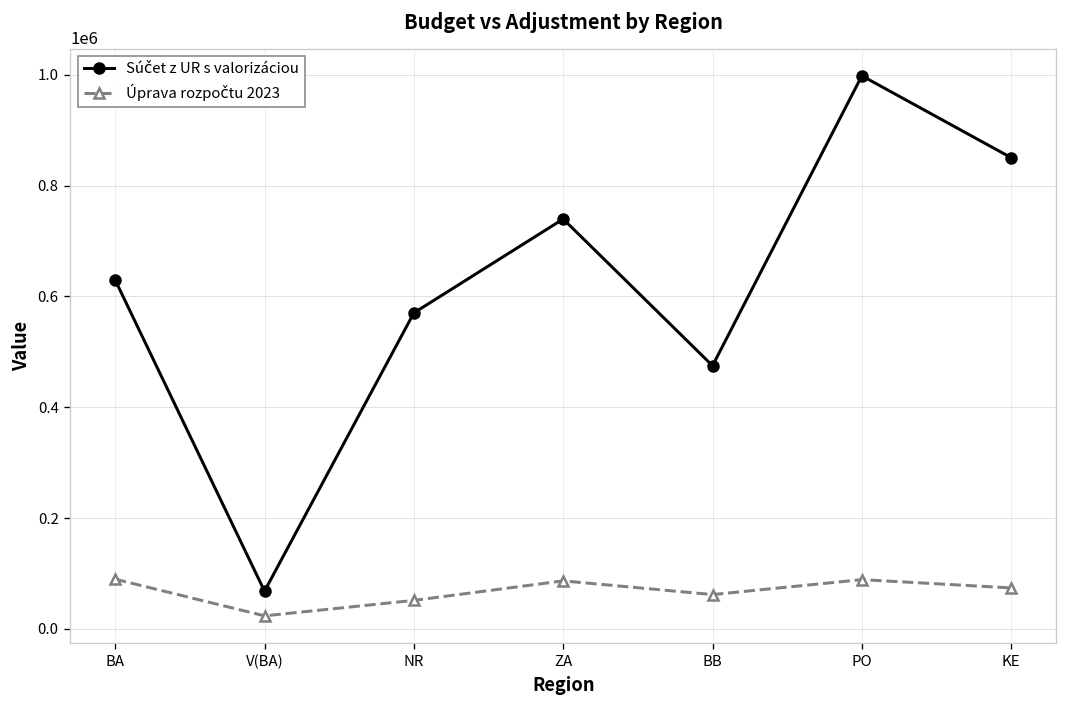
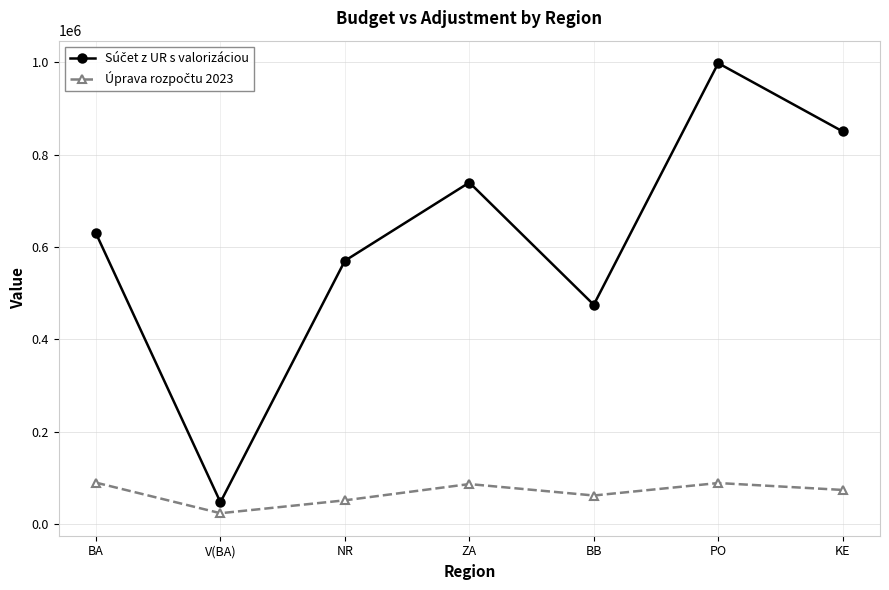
  {
    "Súčet z UR s valorizáciou": {
      "BA": 630000,
-     "V(BA)": 70000,
+     "V(BA)": 50000,
      "NR": 570000,
      "ZA": 740000,
      "BB": 470000,
      "PO": 1000000,
      "KE": 850000
    },
    "Úprava rozpočtu 2023": {
      "BA": 90000,
      "V(BA)": 20000,
      "NR": 50000,
      "ZA": 90000,
      "BB": 60000,
      "PO": 90000,
      "KE": 70000
    }
  }
